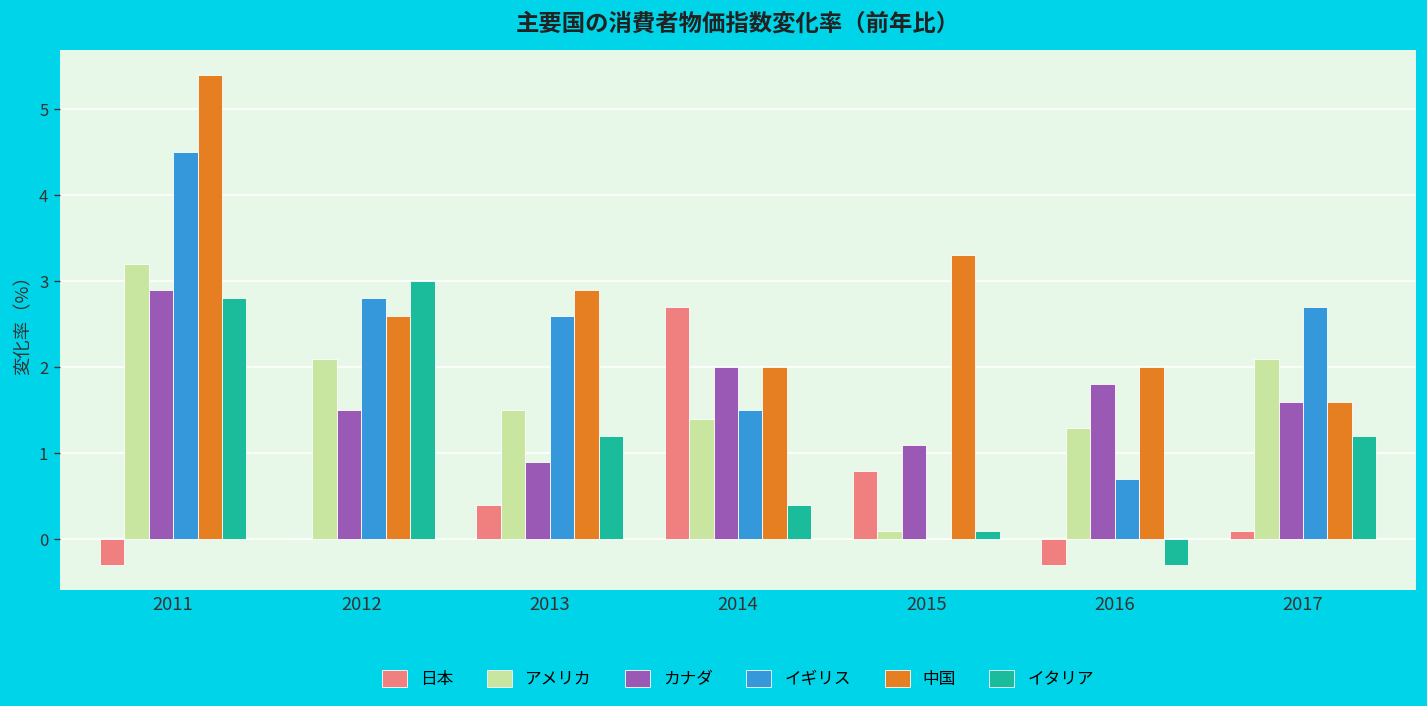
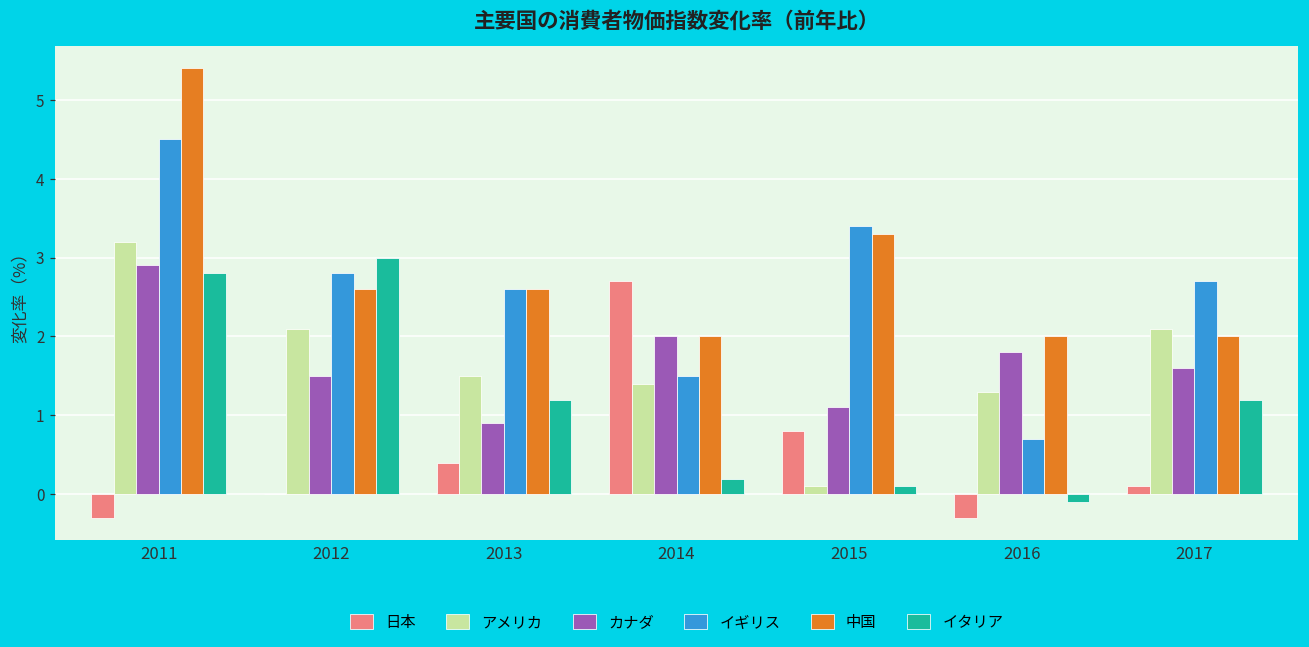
  {
    "日本": {
      "2011": -0.3,
      "2012": 0.0,
      "2013": 0.4,
      "2014": 2.7,
      "2015": 0.8,
      "2016": -0.3,
      "2017": 0.1
    },
    "アメリカ": {
      "2011": 3.2,
      "2012": 2.1,
      "2013": 1.5,
      "2014": 1.4,
      "2015": 0.1,
      "2016": 1.3,
      "2017": 2.1
    },
    "カナダ": {
      "2011": 2.9,
      "2012": 1.5,
      "2013": 0.9,
      "2014": 2.0,
      "2015": 1.1,
      "2016": 1.8,
      "2017": 1.6
    },
    "イギリス": {
      "2011": 4.5,
      "2012": 2.8,
      "2013": 2.6,
      "2014": 1.5,
-     "2015": 0.0,
+     "2015": 3.4,
      "2016": 0.7,
      "2017": 2.7
    },
    "中国": {
      "2011": 5.4,
      "2012": 2.6,
-     "2013": 2.9,
+     "2013": 2.6,
      "2014": 2.0,
      "2015": 3.3,
      "2016": 2.0,
-     "2017": 1.6
+     "2017": 2.0
    },
    "イタリア": {
      "2011": 2.8,
      "2012": 3.0,
      "2013": 1.2,
-     "2014": 0.4,
+     "2014": 0.2,
      "2015": 0.1,
-     "2016": -0.3,
+     "2016": -0.1,
      "2017": 1.2
    }
  }
